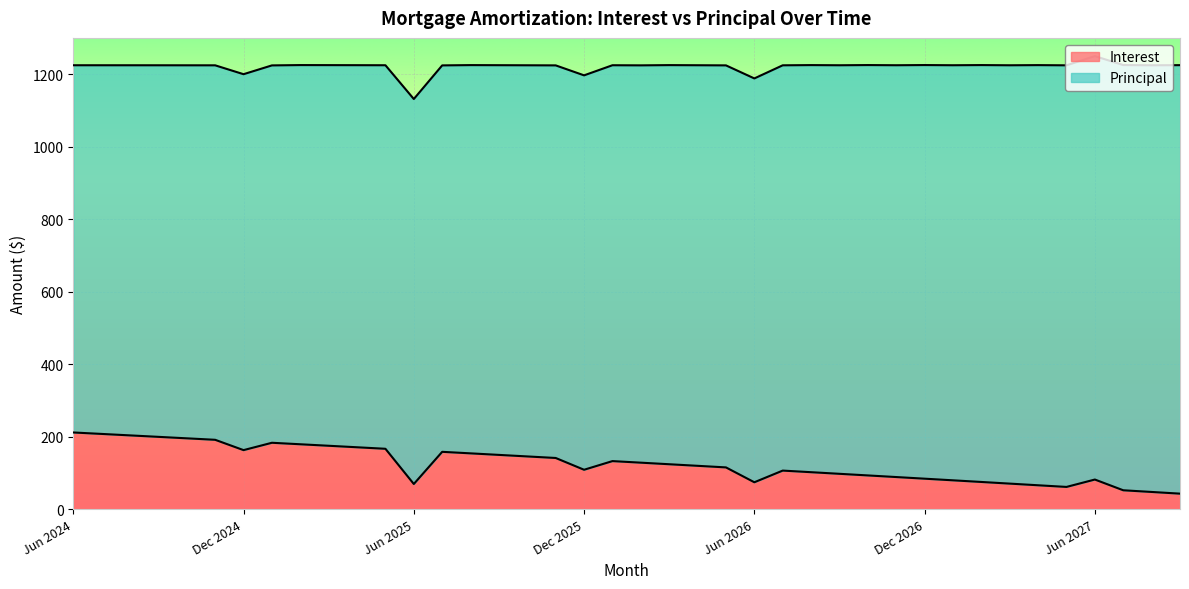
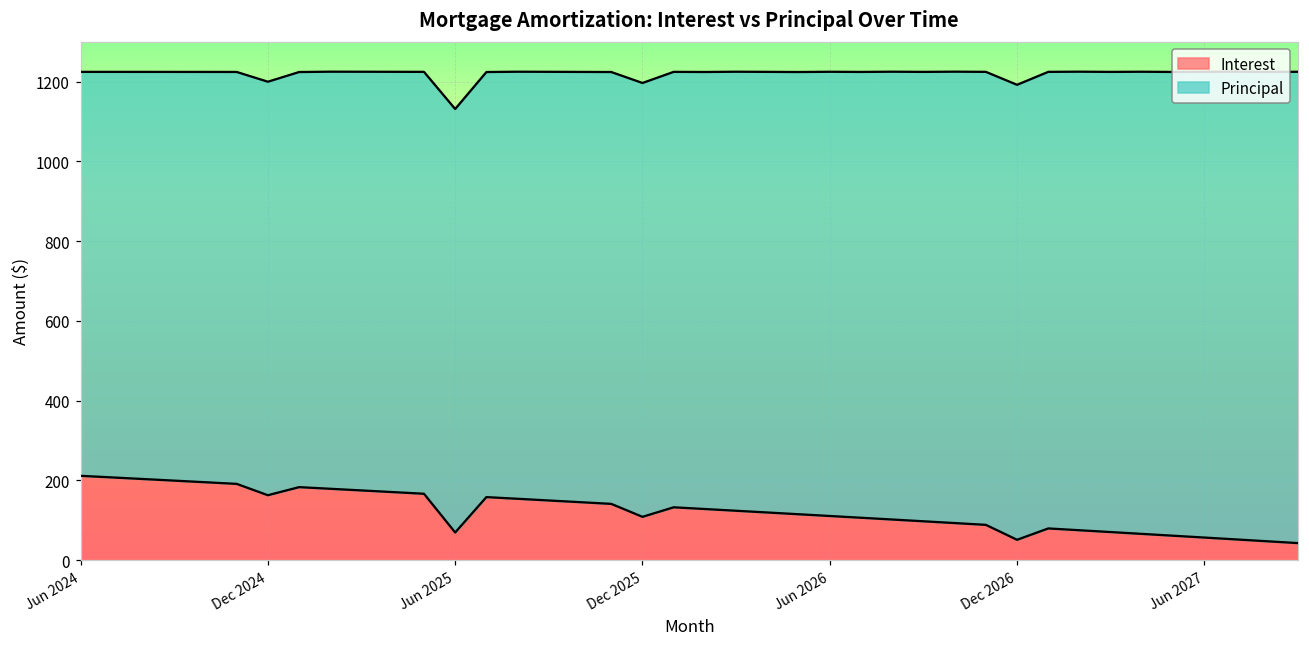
  {
    "Interest": {
      "Jun 2024": 210,
      "Dec 2024": 160,
      "Jun 2025": 70,
      "Dec 2025": 110,
-     "Jun 2026": 70,
-     "Dec 2026": 80,
-     "Jun 2027": 80
+     "Jun 2026": 110,
+     "Dec 2026": 50,
+     "Jun 2027": 60
    },
    "Principal": {
      "Jun 2024": 1010,
      "Dec 2024": 1040,
      "Jun 2025": 1060,
      "Dec 2025": 1090,
      "Jun 2026": 1110,
      "Dec 2026": 1140
    }
  }
